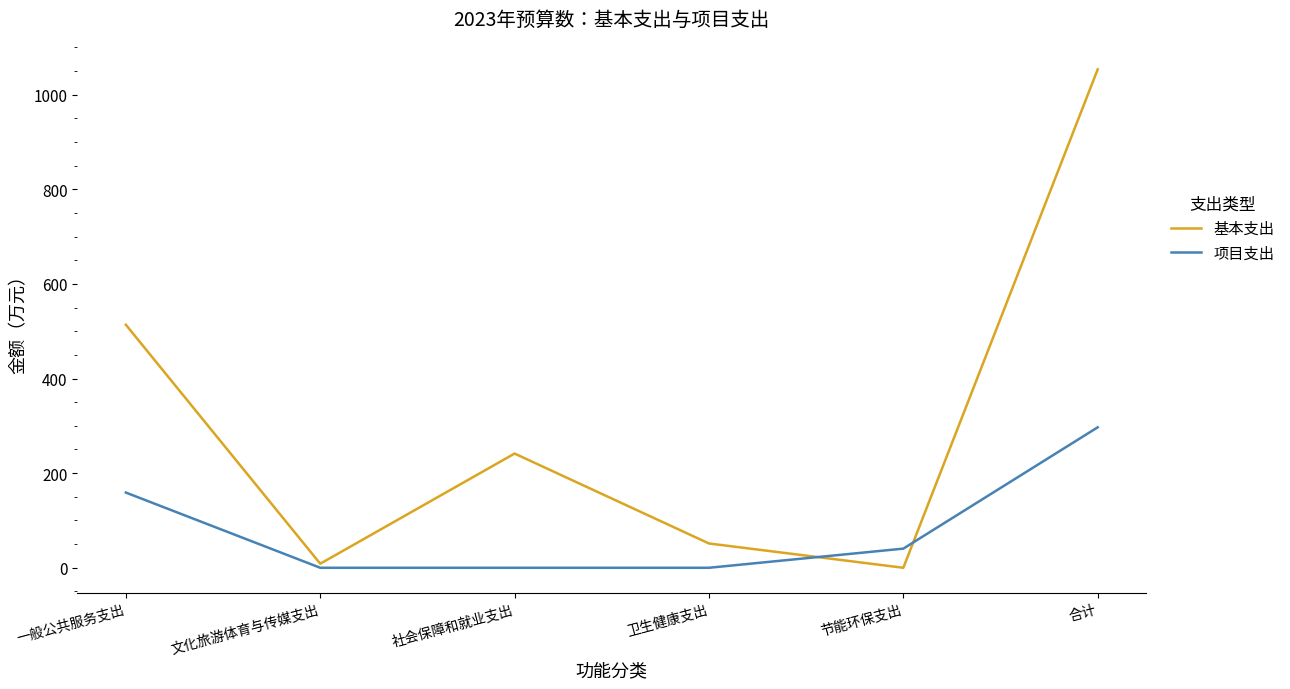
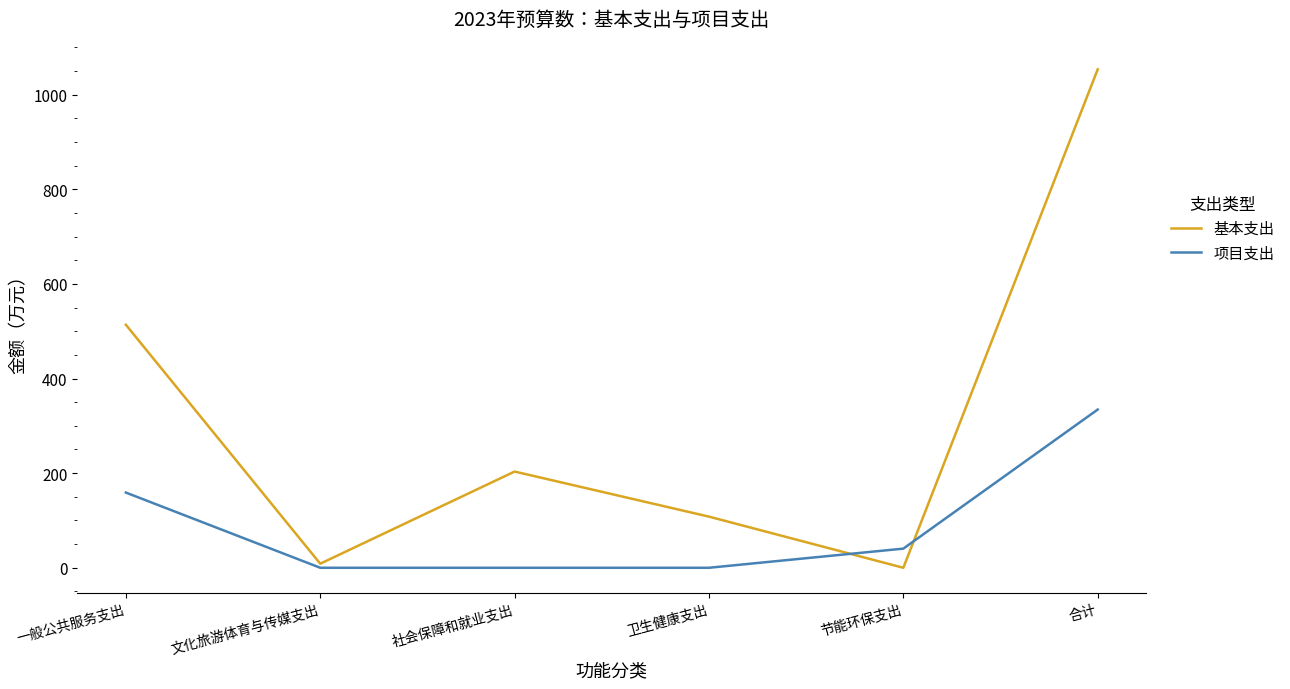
  {
    "基本支出": {
      "一般公共服务支出": 510,
      "文化旅游体育与传媒支出": 10,
-     "社会保障和就业支出": 240,
-     "卫生健康支出": 50,
+     "社会保障和就业支出": 200,
+     "卫生健康支出": 110,
      "节能环保支出": 0,
      "合计": 1050
    },
    "项目支出": {
      "一般公共服务支出": 160,
      "文化旅游体育与传媒支出": 0,
      "社会保障和就业支出": 0,
      "卫生健康支出": 0,
      "节能环保支出": 40,
-     "合计": 300
+     "合计": 330
    }
  }
